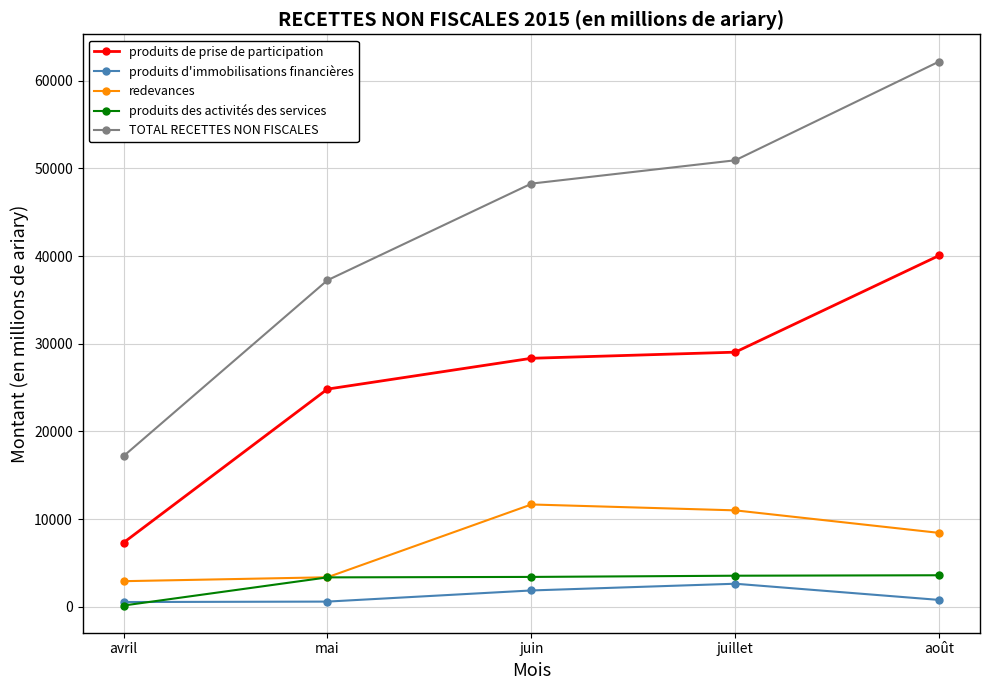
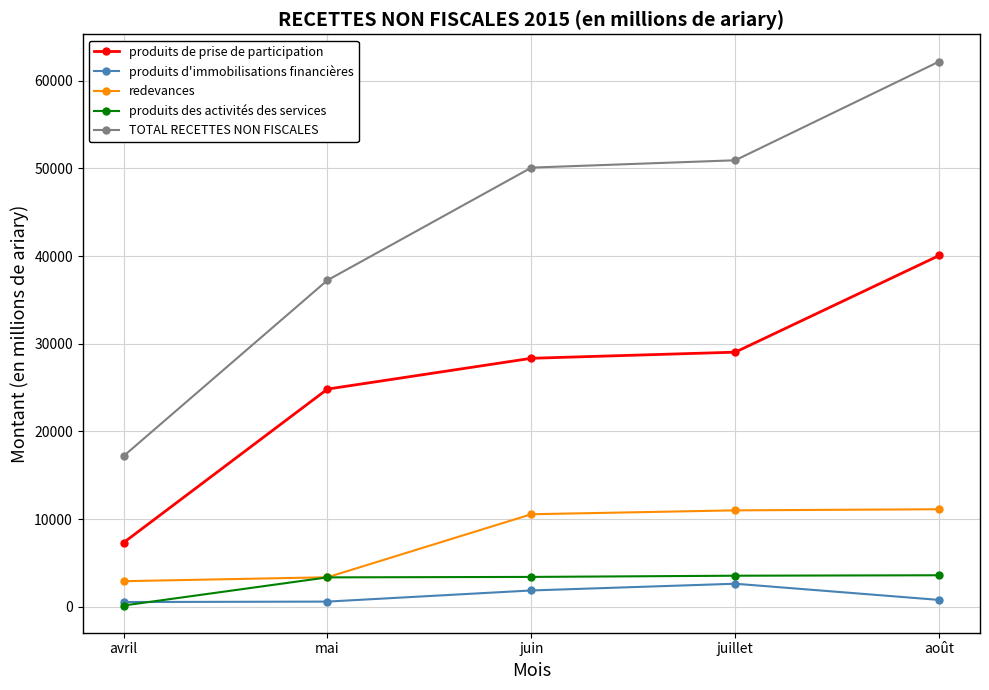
  {
    "produits de prise de participation": {
      "avril": 7000,
      "mai": 25000,
      "juin": 28000,
      "juillet": 29000,
      "août": 40000
    },
    "produits d'immobilisations financières": {
      "avril": 1000,
      "mai": 1000,
      "juin": 2000,
      "juillet": 3000,
      "août": 1000
    },
    "redevances": {
      "avril": 3000,
-     "juin": 12000,
+     "juin": 11000,
      "juillet": 11000,
-     "août": 8000
+     "août": 11000
    },
    "produits des activités des services": {
      "avril": 0,
      "juin": 3000,
      "juillet": 4000,
      "août": 4000
    },
    "TOTAL RECETTES NON FISCALES": {
      "avril": 17000,
      "mai": 37000,
-     "juin": 48000,
+     "juin": 50000,
      "juillet": 51000,
      "août": 62000
    }
  }
